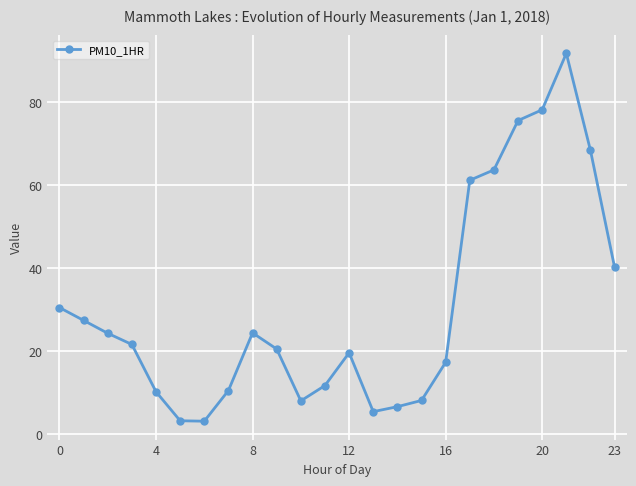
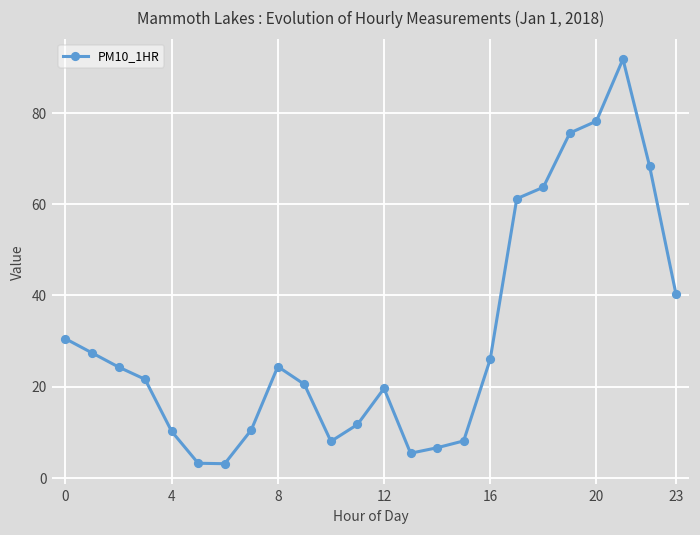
  {
    "0": 31,
    "4": 10,
    "8": 24,
    "12": 20,
-   "16": 17,
+   "16": 26,
    "20": 78,
    "23": 40
  }
